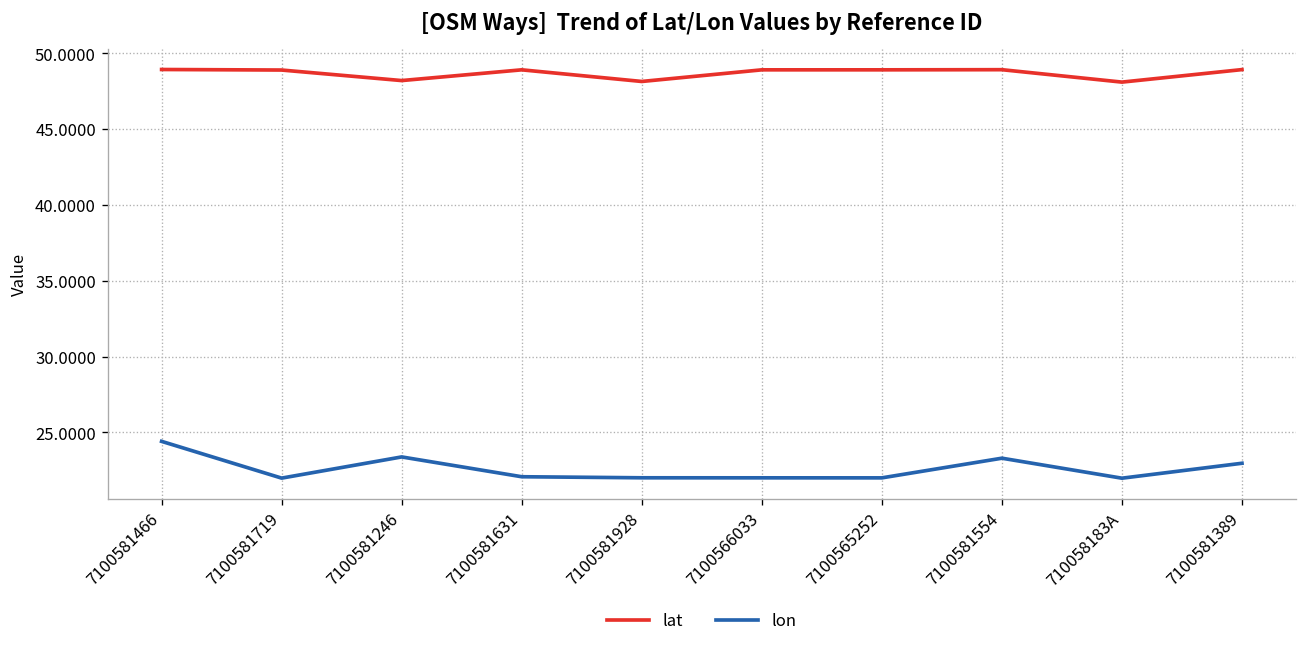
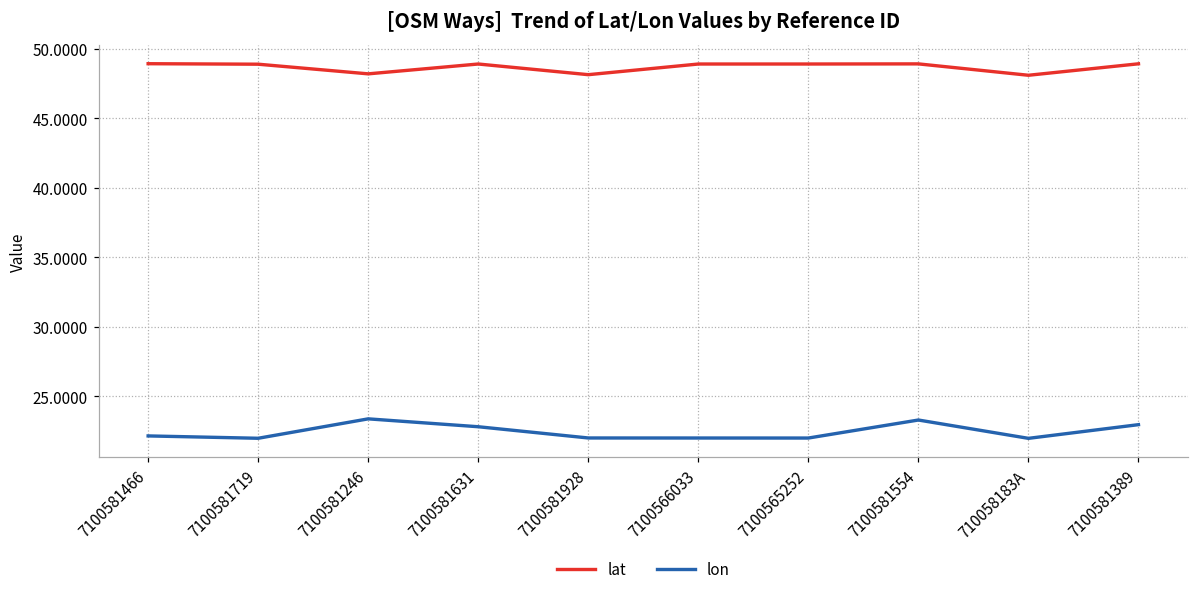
  {
    "lat": {
      "7100581466": 48.9,
      "7100581719": 48.9,
      "7100581246": 48.2,
      "7100581631": 48.9,
      "7100581928": 48.1,
      "7100566033": 48.9,
      "7100565252": 48.9,
      "7100581554": 48.9,
      "710058183A": 48.1,
      "7100581389": 48.9
    },
    "lon": {
-     "7100581466": 24.4,
+     "7100581466": 22.2,
      "7100581719": 22.0,
      "7100581246": 23.4,
-     "7100581631": 22.1,
+     "7100581631": 22.8,
      "7100581928": 22.0,
      "7100566033": 22.0,
      "7100565252": 22.0,
      "7100581554": 23.3,
      "710058183A": 22.0,
      "7100581389": 23.0
    }
  }
